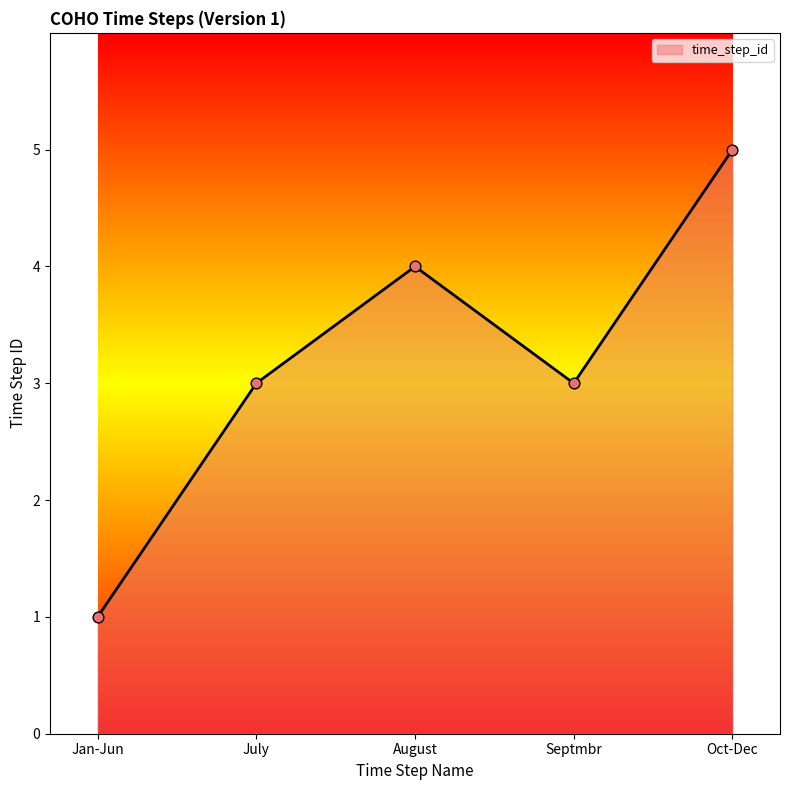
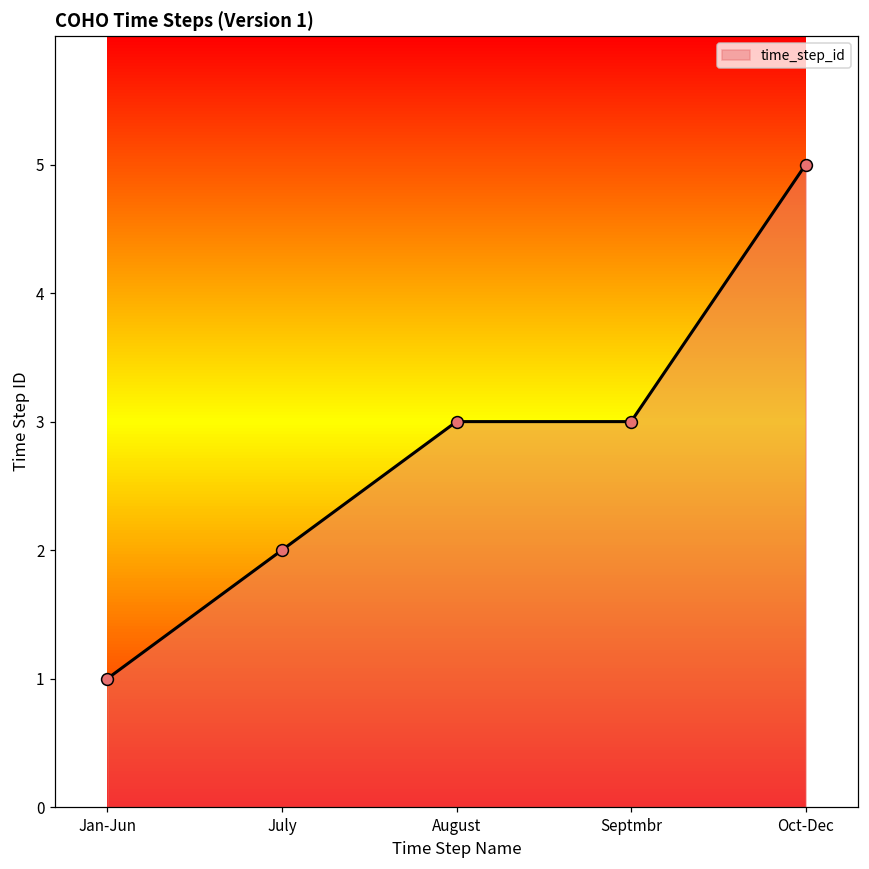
  {
    "Jan-Jun": 1,
-   "July": 3,
-   "August": 4,
+   "July": 2,
+   "August": 3,
    "Septmbr": 3,
    "Oct-Dec": 5
  }
